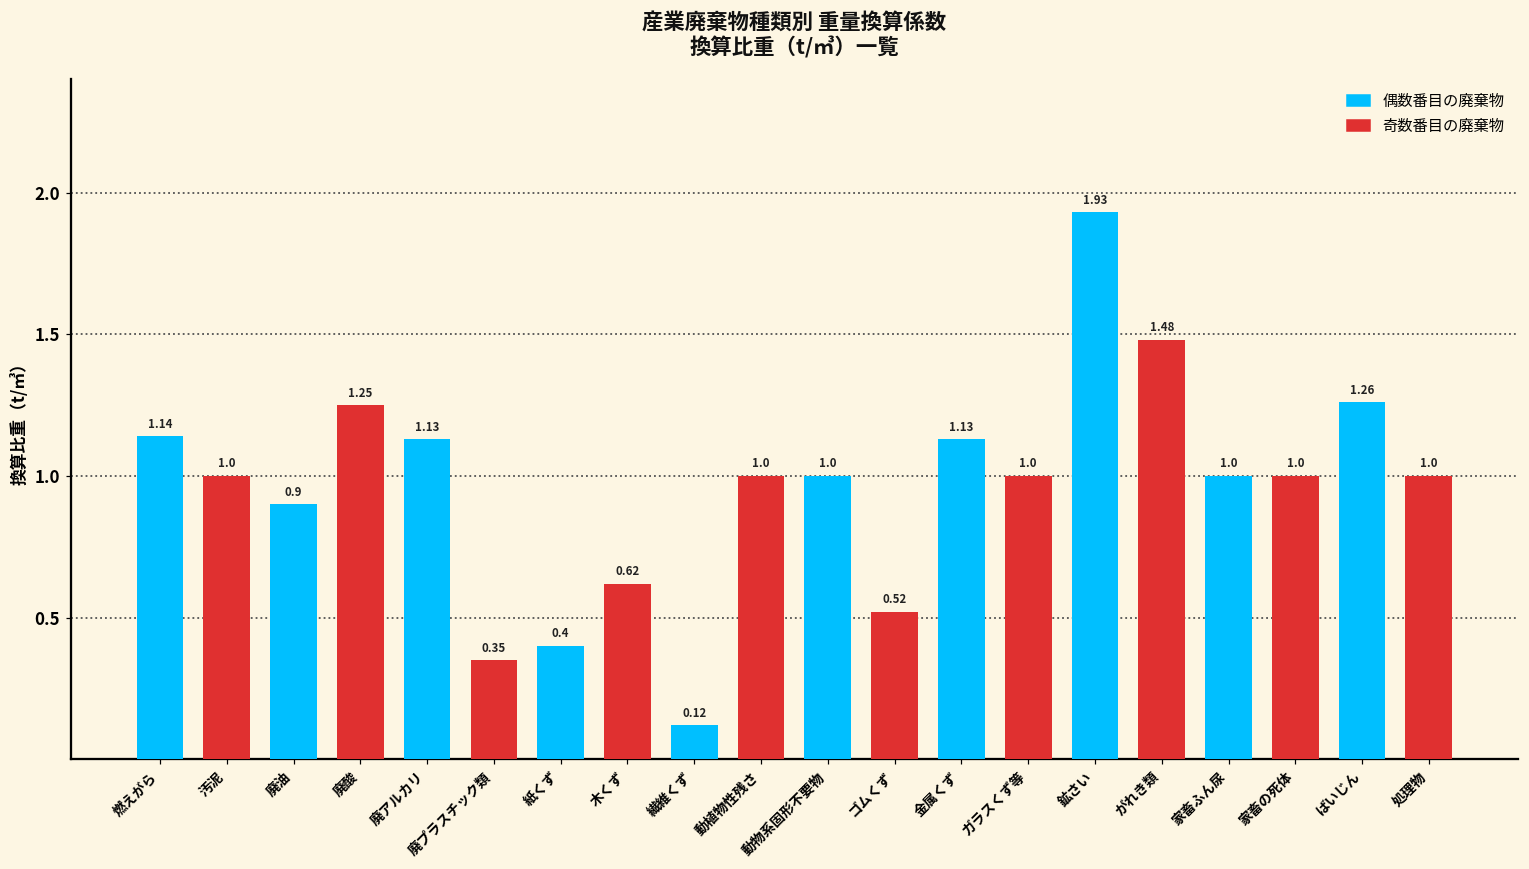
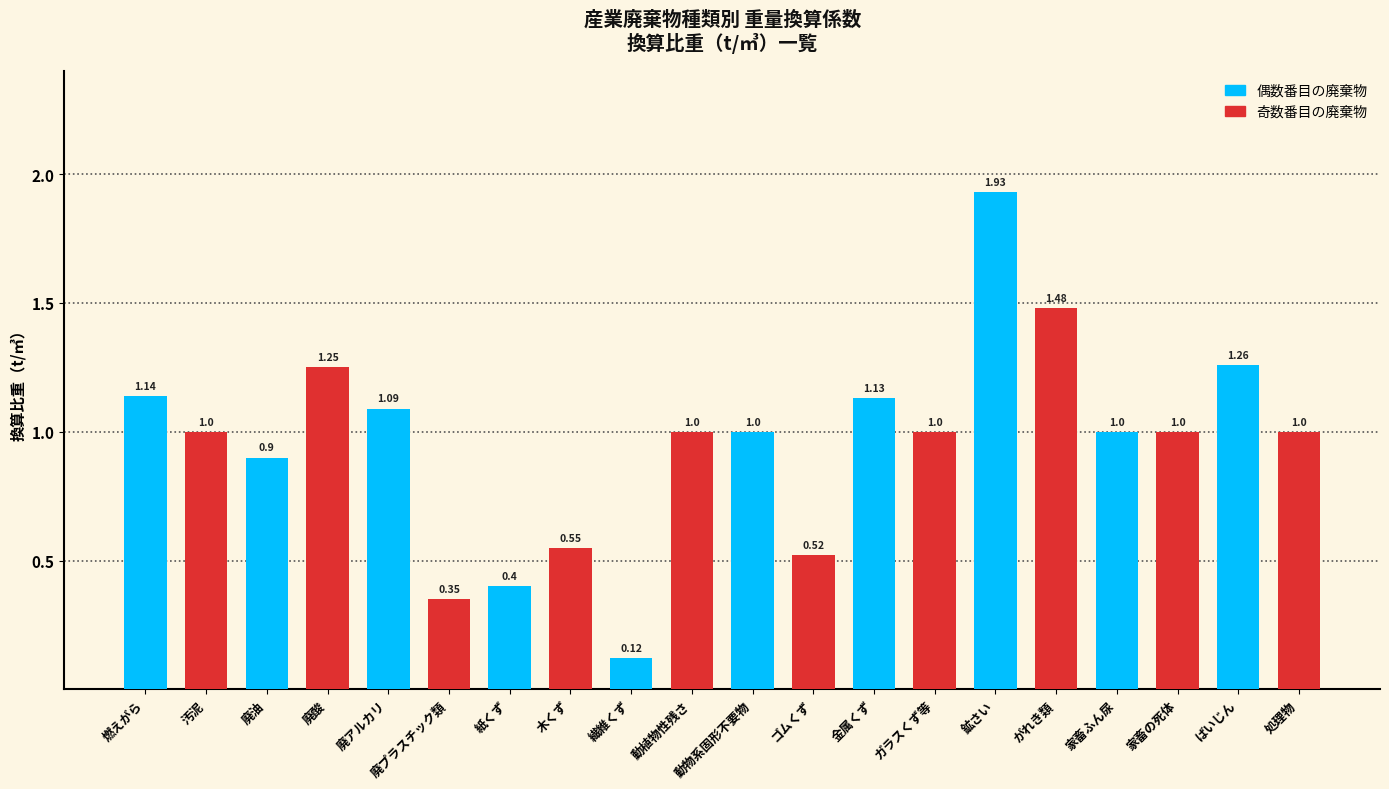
  {
    "燃えがら": 1.14,
    "汚泥": 1.0,
    "廃油": 0.9,
    "廃酸": 1.25,
-   "廃アルカリ": 1.13,
+   "廃アルカリ": 1.09,
    "廃プラスチック類": 0.35,
    "紙くず": 0.4,
-   "木くず": 0.62,
+   "木くず": 0.55,
    "繊維くず": 0.12,
    "動植物性残さ": 1.0,
    "動物系固形不要物": 1.0,
    "ゴムくず": 0.52,
    "金属くず": 1.13,
    "ガラスくず等": 1.0,
    "鉱さい": 1.93,
    "がれき類": 1.48,
    "家畜ふん尿": 1.0,
    "家畜の死体": 1.0,
    "ばいじん": 1.26,
    "処理物": 1.0
  }
